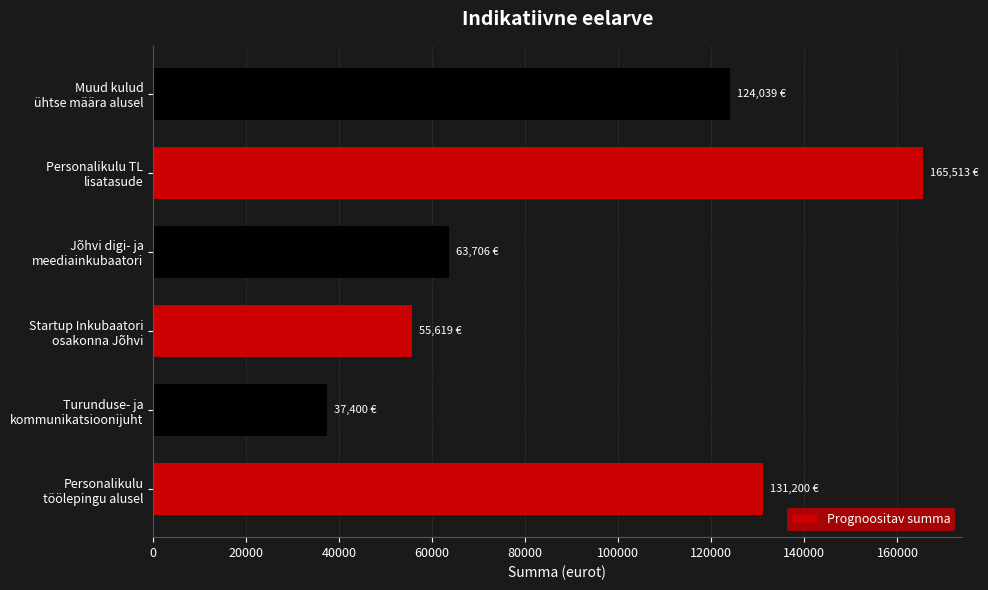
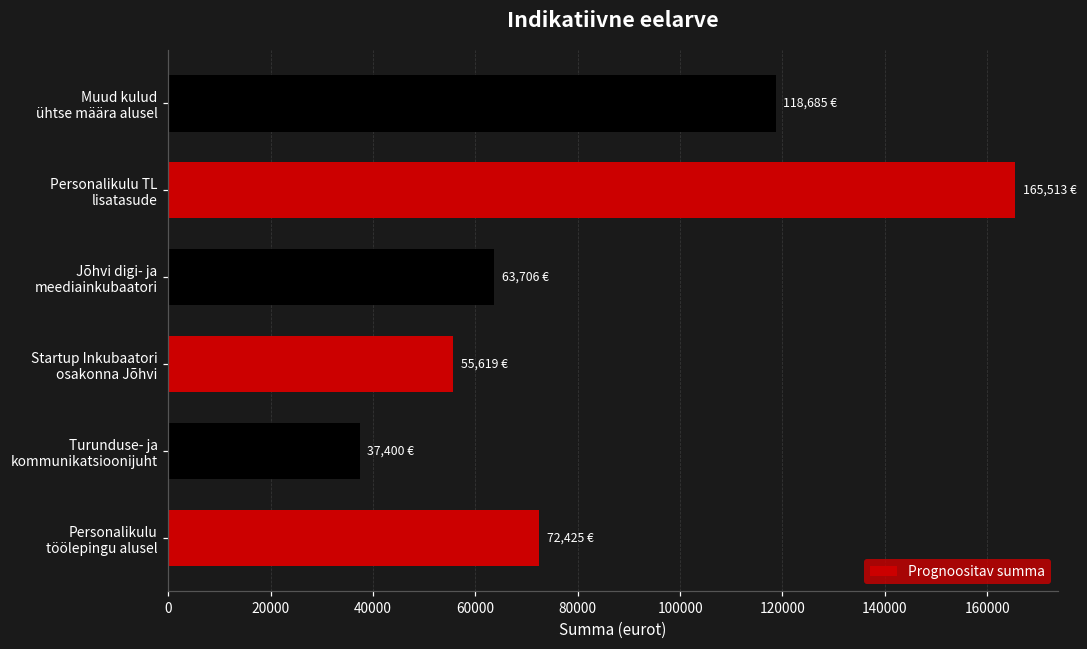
  {
-   "Muud kulud ühtse määra alusel": "124,039",
+   "Muud kulud ühtse määra alusel": "118,685",
    "Personalikulu TL lisatasude": "165,513",
    "Jõhvi digi- ja meediainkubaatori": "63,706",
    "Startup Inkubaatori osakonna Jõhvi": "55,619",
    "Turunduse- ja kommunikatsioonijuht": "37,400",
-   "Personalikulu töölepingu alusel": "131,200"
+   "Personalikulu töölepingu alusel": "72,425"
  }
